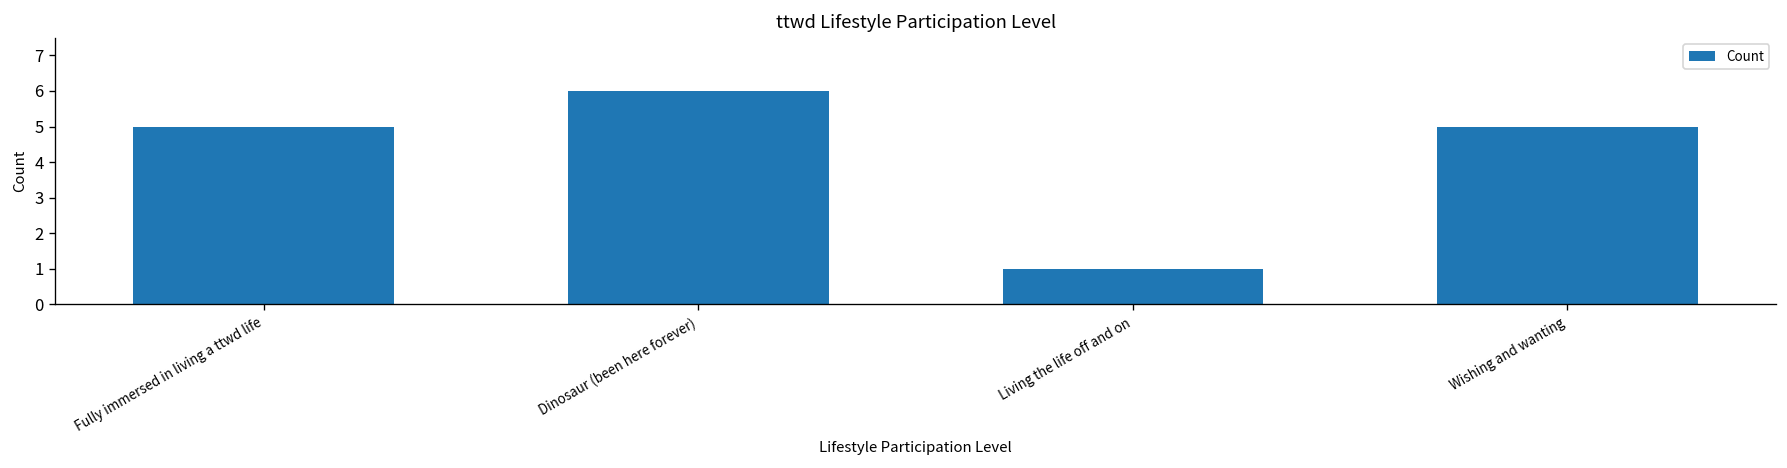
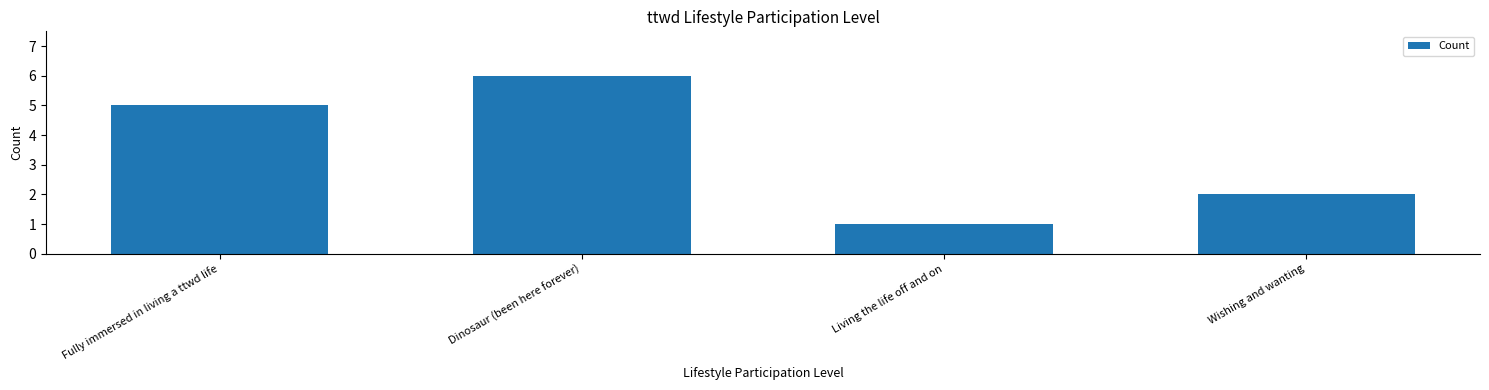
  {
    "Fully immersed in living a ttwd life": 5,
    "Dinosaur (been here forever)": 6,
    "Living the life off and on": 1,
-   "Wishing and wanting": 5
+   "Wishing and wanting": 2
  }
